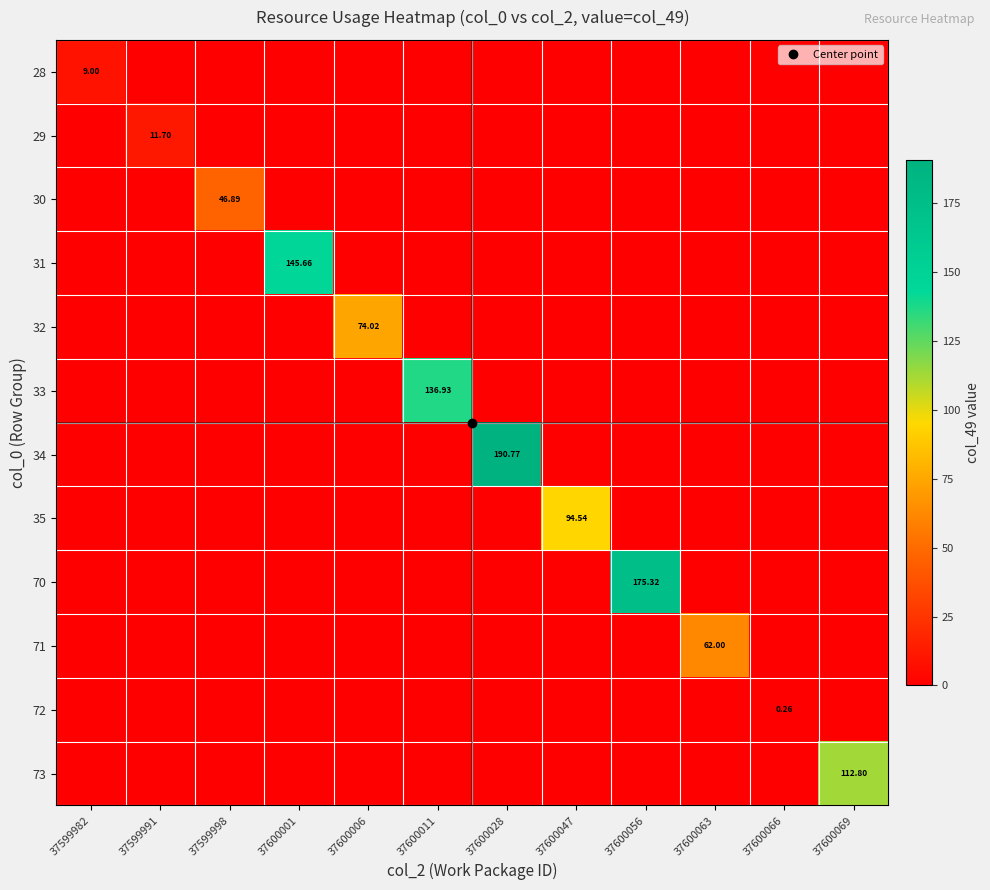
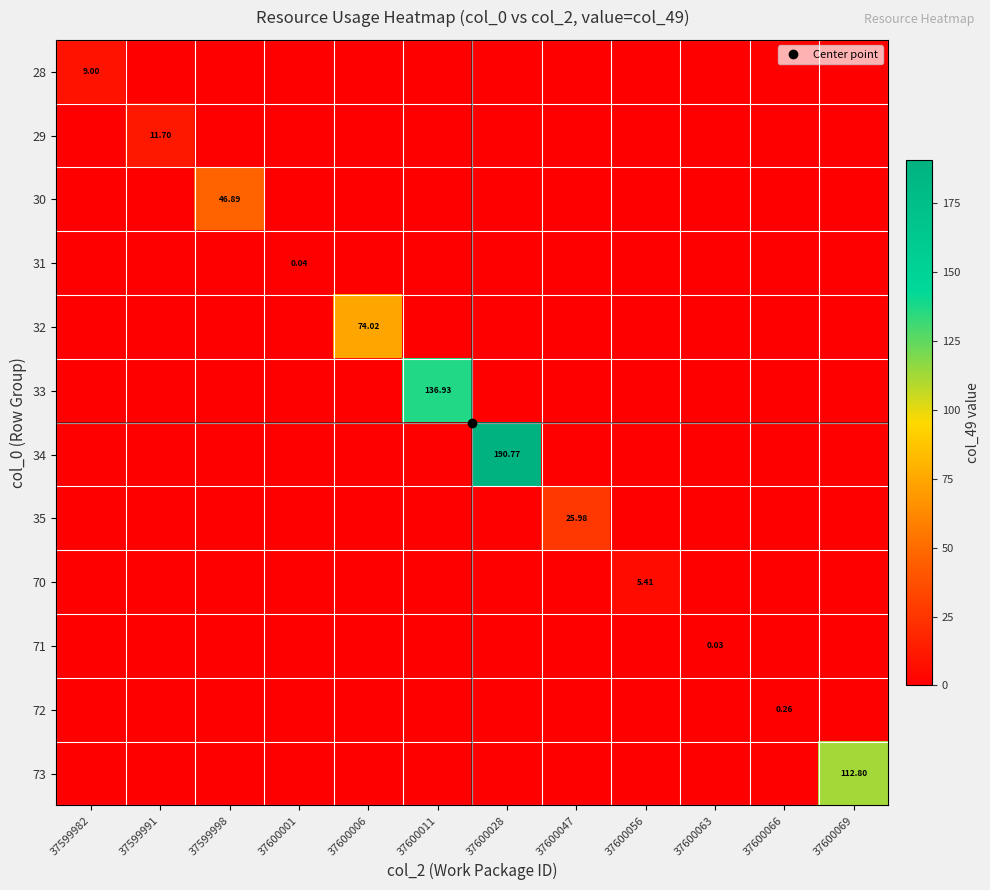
  {
    "28": {
      "37599982": 9.00
    },
    "29": {
      "37599991": 11.70
    },
    "30": {
      "37599998": 46.89
    },
    "31": {
-     "37600001": 145.66
+     "37600001": 0.04
    },
    "32": {
      "37600006": 74.02
    },
    "33": {
      "37600011": 136.93
    },
    "34": {
      "37600028": 190.77
    },
    "35": {
-     "37600047": 94.54
+     "37600047": 25.98
    },
    "70": {
-     "37600056": 175.32
+     "37600056": 5.41
    },
    "71": {
-     "37600063": 62.00
+     "37600063": 0.03
    },
    "72": {
      "37600066": 0.26
    },
    "73": {
      "37600069": 112.80
    }
  }
